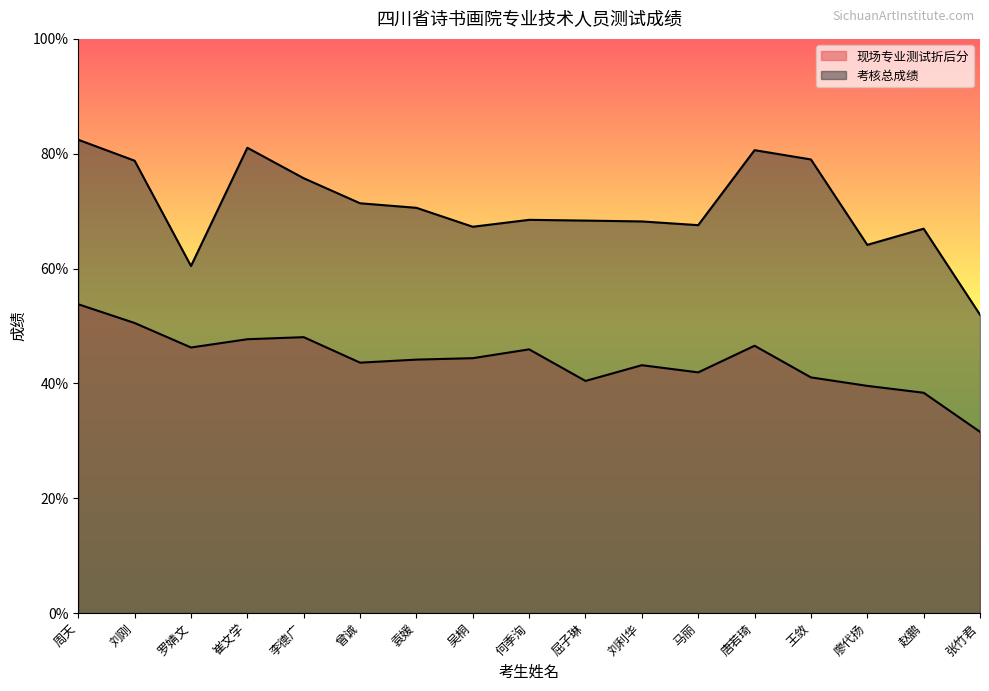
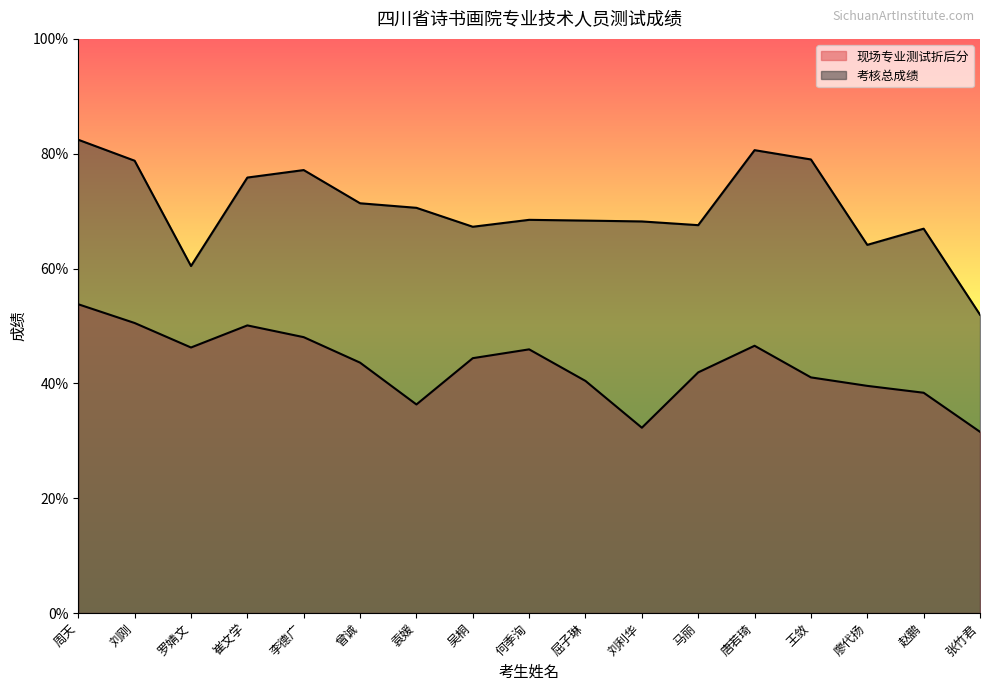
  {
    "现场专业测试折后分": {
      "周天": "54%",
      "刘刚": "51%",
      "罗婧文": "46%",
-     "崔文学": "48%",
+     "崔文学": "50%",
      "李德广": "48%",
      "曾诚": "44%",
-     "袁媛": "44%",
+     "袁媛": "36%",
      "吴桐": "44%",
      "何季洵": "46%",
      "屈子琳": "40%",
-     "刘利华": "43%",
+     "刘利华": "32%",
      "马丽": "42%",
      "唐若琦": "47%",
      "王敛": "41%",
      "廖代扬": "40%",
      "赵鹏": "38%",
      "张竹君": "32%"
    },
    "考核总成绩": {
      "周天": "82%",
      "刘刚": "79%",
      "罗婧文": "60%",
-     "崔文学": "81%",
-     "李德广": "76%",
+     "崔文学": "76%",
+     "李德广": "77%",
      "曾诚": "71%",
      "袁媛": "71%",
      "吴桐": "67%",
      "何季洵": "68%",
      "屈子琳": "68%",
      "刘利华": "68%",
      "马丽": "68%",
      "唐若琦": "81%",
      "王敛": "79%",
      "廖代扬": "64%",
      "赵鹏": "67%",
      "张竹君": "52%"
    }
  }
